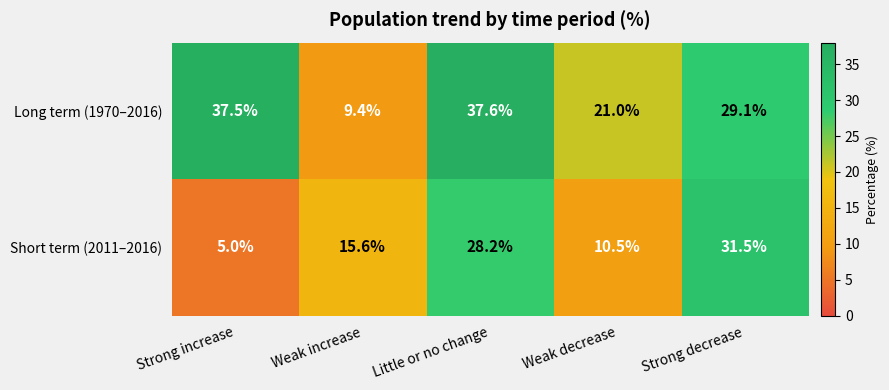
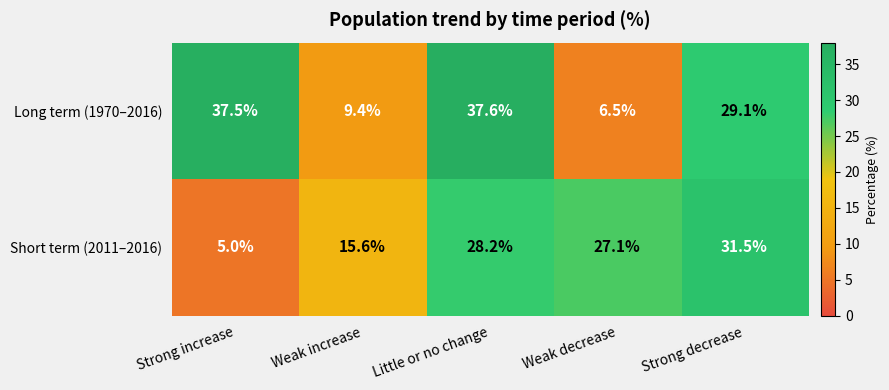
  {
    "Long term (1970–2016)": {
      "Strong increase": "37.5%",
      "Weak increase": "9.4%",
      "Little or no change": "37.6%",
-     "Weak decrease": "21.0%",
+     "Weak decrease": "6.5%",
      "Strong decrease": "29.1%"
    },
    "Short term (2011–2016)": {
      "Strong increase": "5.0%",
      "Weak increase": "15.6%",
      "Little or no change": "28.2%",
-     "Weak decrease": "10.5%",
+     "Weak decrease": "27.1%",
      "Strong decrease": "31.5%"
    }
  }
